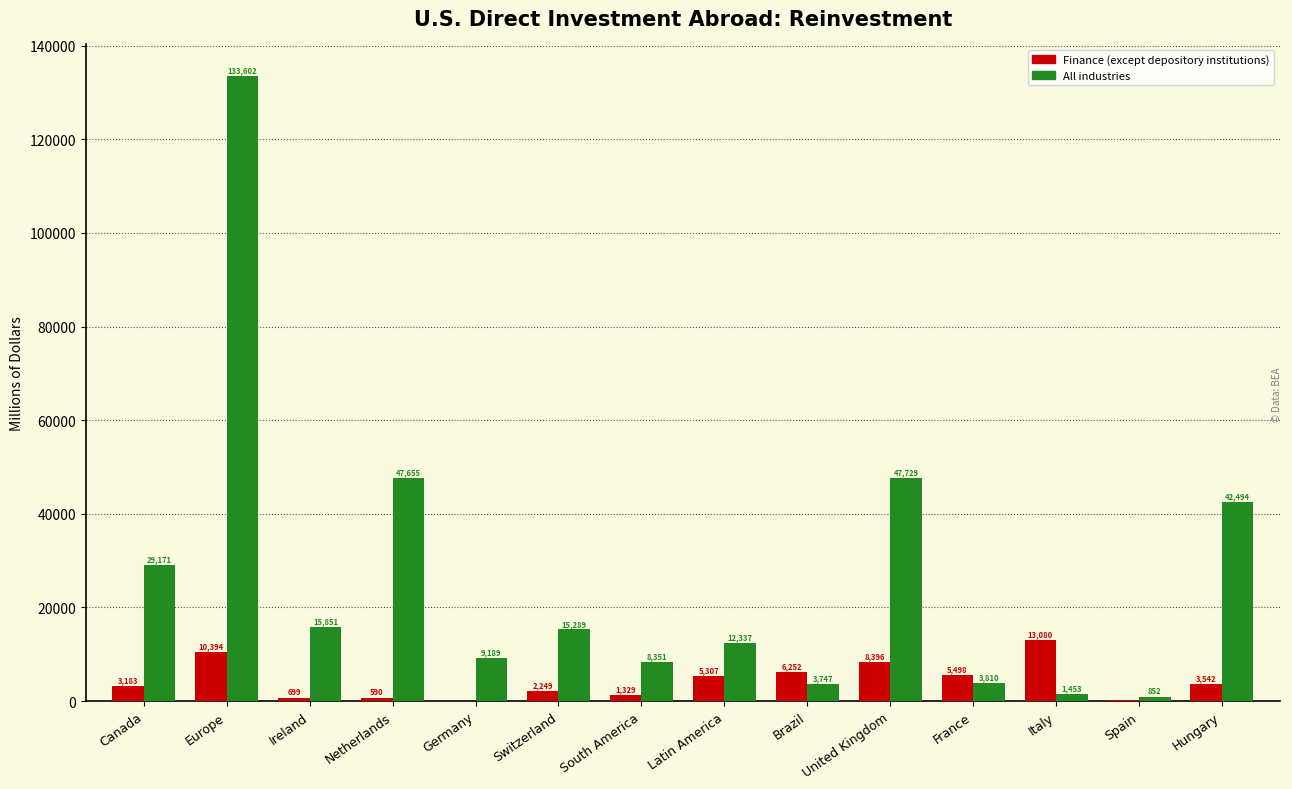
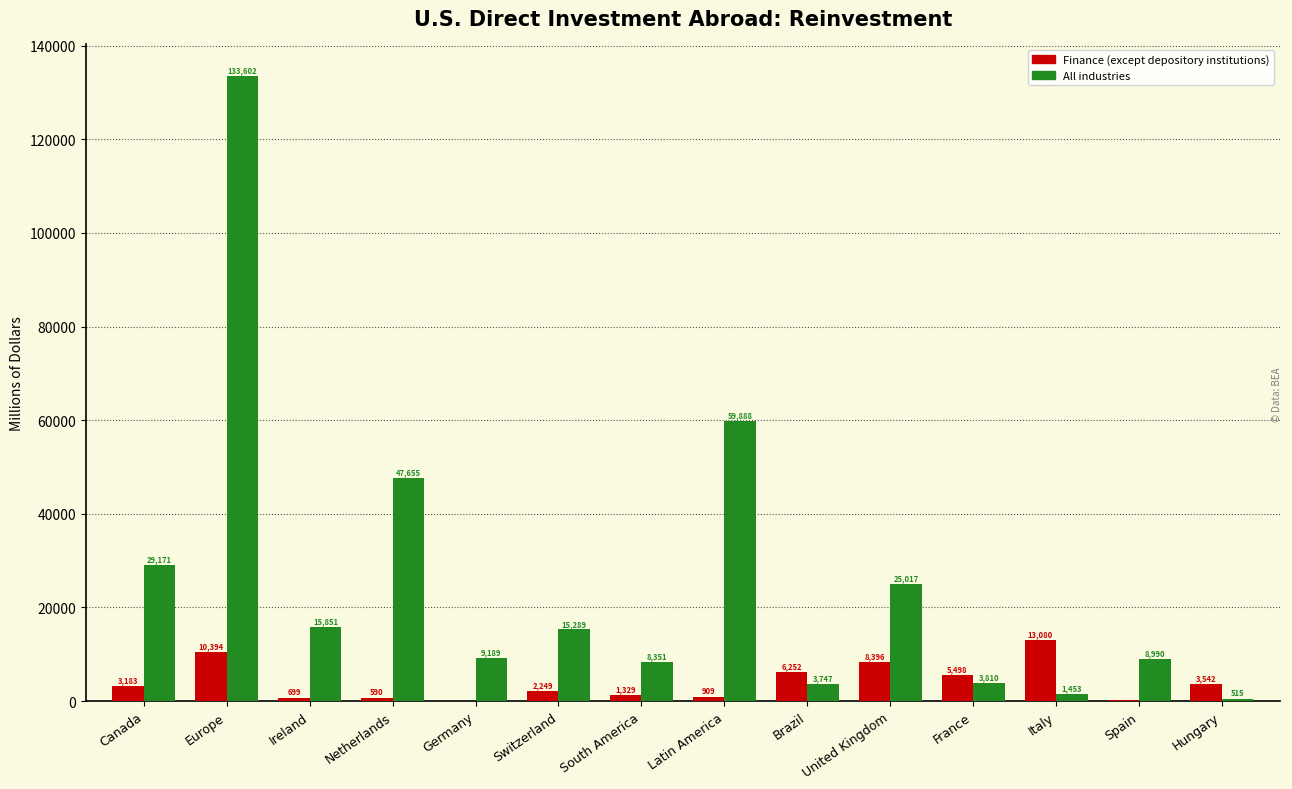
  {
    "Finance (except depository institutions)": {
      "Canada": "3,183",
      "Europe": "10,394",
      "Ireland": "699",
      "Netherlands": "590",
      "Switzerland": "2,249",
      "South America": "1,329",
-     "Latin America": "5,307",
+     "Latin America": "909",
      "Brazil": "6,252",
      "United Kingdom": "8,396",
      "France": "5,498",
      "Italy": "13,080",
      "Hungary": "3,542"
    },
    "All industries": {
      "Canada": "29,171",
      "Europe": "133,602",
      "Ireland": "15,851",
      "Netherlands": "47,655",
      "Germany": "9,189",
      "Switzerland": "15,289",
      "South America": "8,351",
-     "Latin America": "12,337",
+     "Latin America": "59,888",
      "Brazil": "3,747",
-     "United Kingdom": "47,729",
+     "United Kingdom": "25,017",
      "France": "3,810",
      "Italy": "1,453",
-     "Spain": "852",
-     "Hungary": "42,494"
+     "Spain": "8,990",
+     "Hungary": "515"
    }
  }
